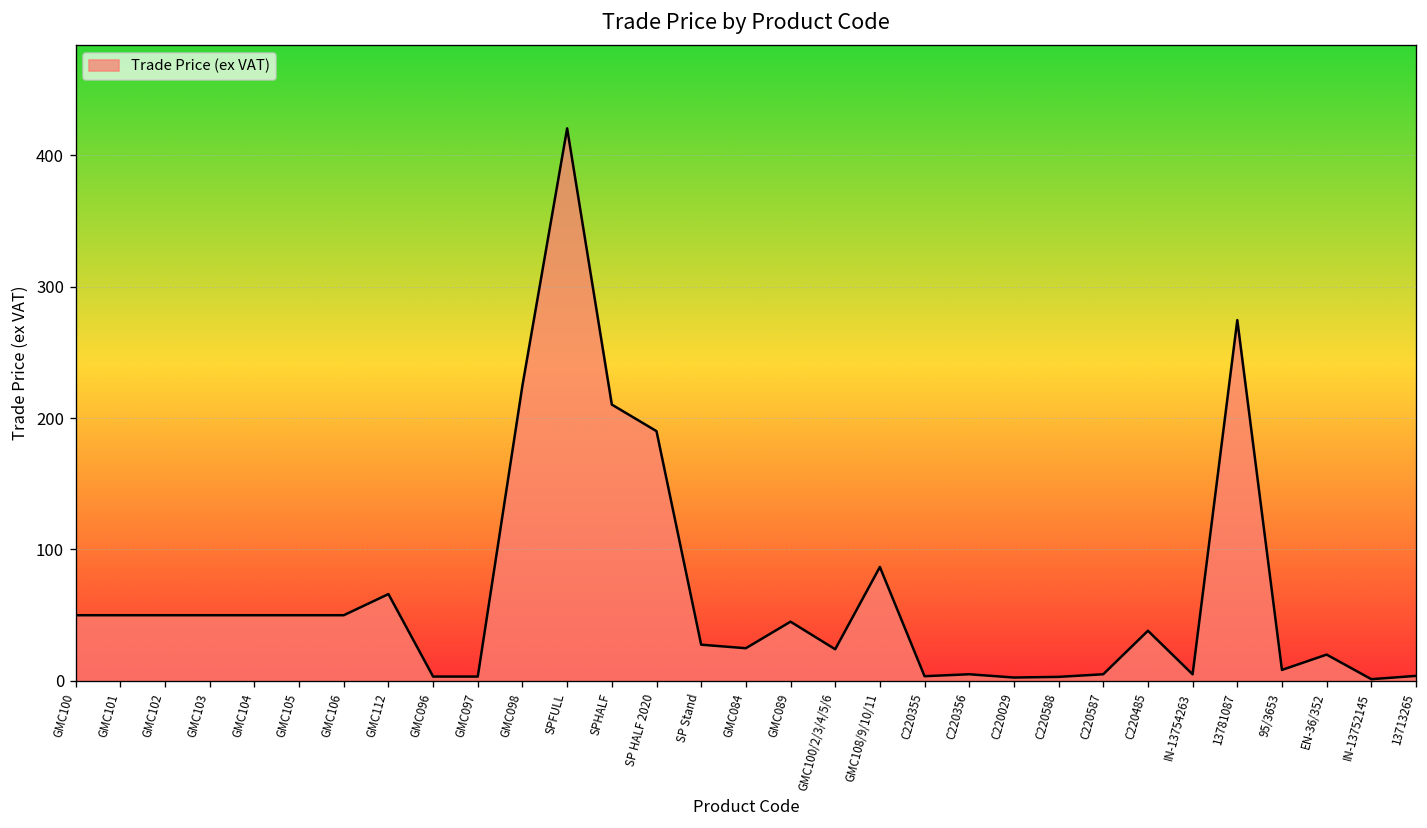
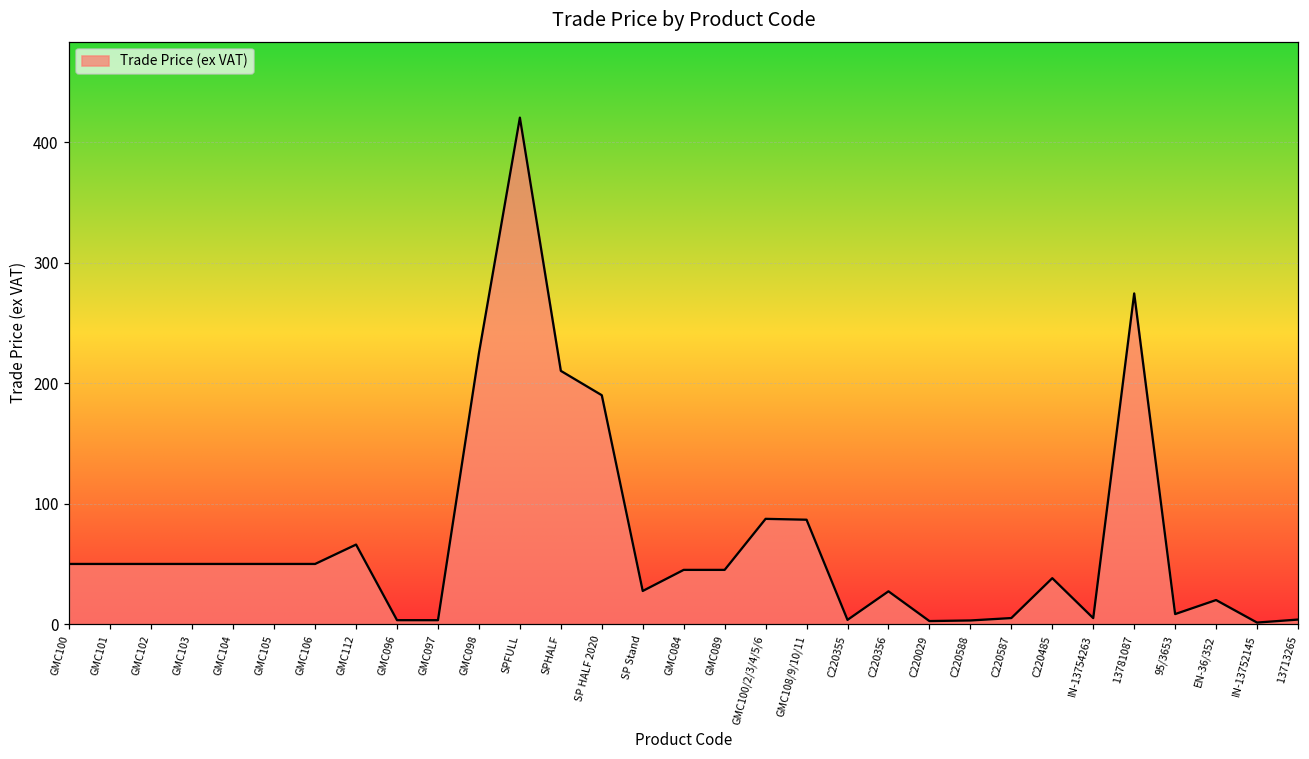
  {
    "GMC100": 50,
    "GMC101": 50,
    "GMC102": 50,
    "GMC103": 50,
    "GMC104": 50,
    "GMC105": 50,
    "GMC106": 50,
    "GMC112": 66,
    "GMC096": 3,
    "GMC097": 3,
    "GMC098": 225,
    "SPFULL": 420,
    "SPHALF": 210,
    "SP HALF 2020": 190,
    "SP Stand": 28,
-   "GMC084": 25,
+   "GMC084": 45,
    "GMC089": 45,
-   "GMC100/2/3/4/5/6": 24,
+   "GMC100/2/3/4/5/6": 87,
    "GMC108/9/10/11": 87,
    "C220355": 4,
-   "C220356": 5,
+   "C220356": 27,
    "C220029": 3,
    "C220588": 3,
    "C220587": 5,
    "C220485": 38,
    "IN-13754263": 5,
    "13781087": 275,
    "95/3653": 8,
    "EN-36/352": 20,
    "IN-13752145": 1,
    "13713265": 4
  }
